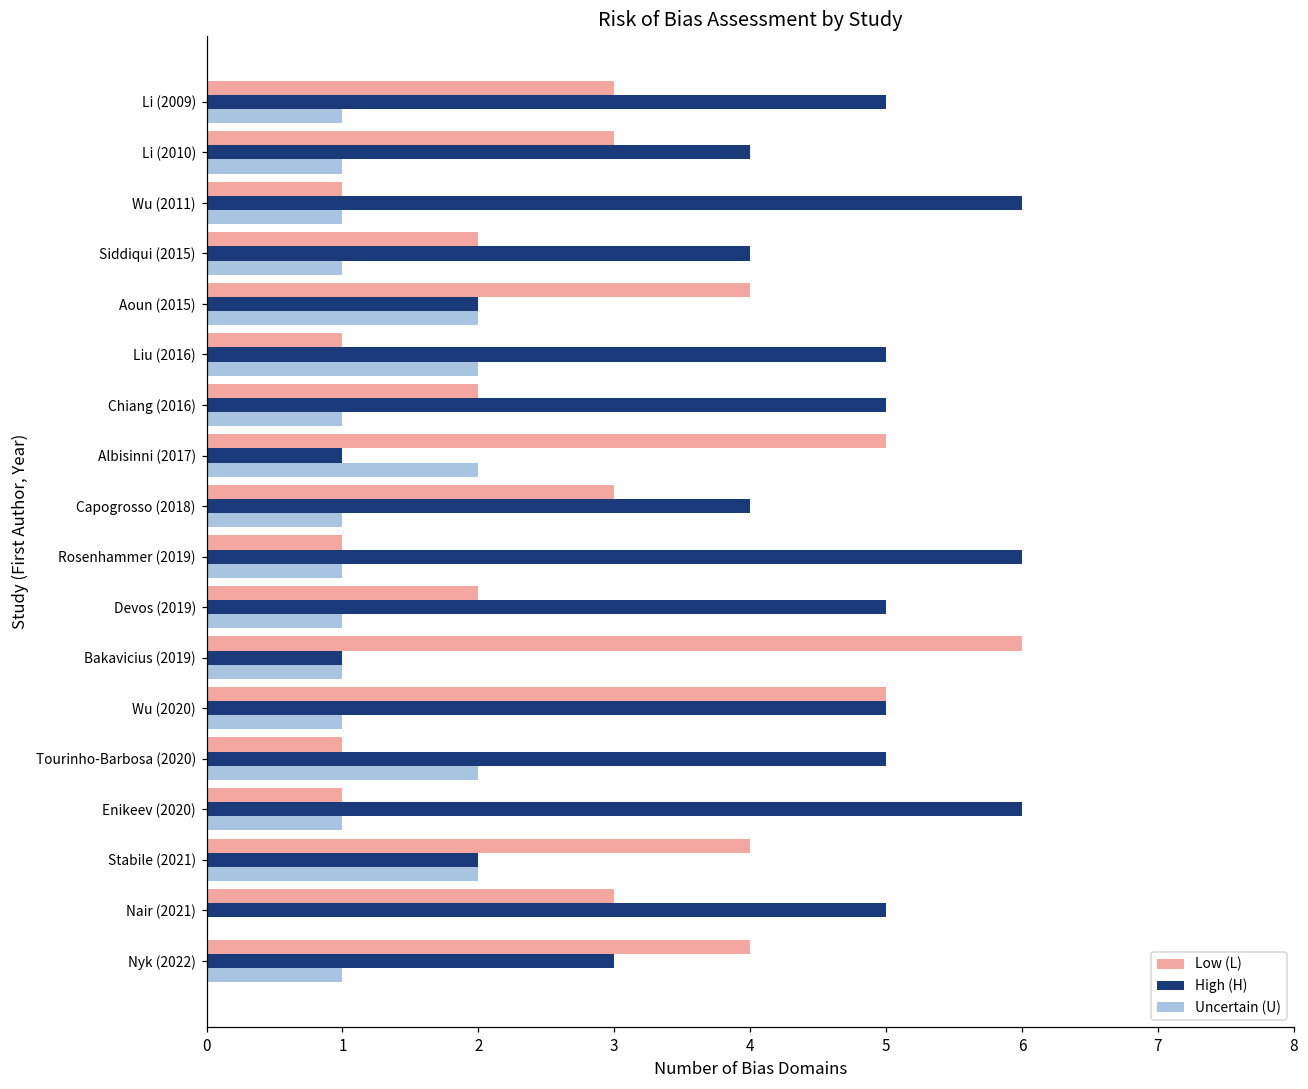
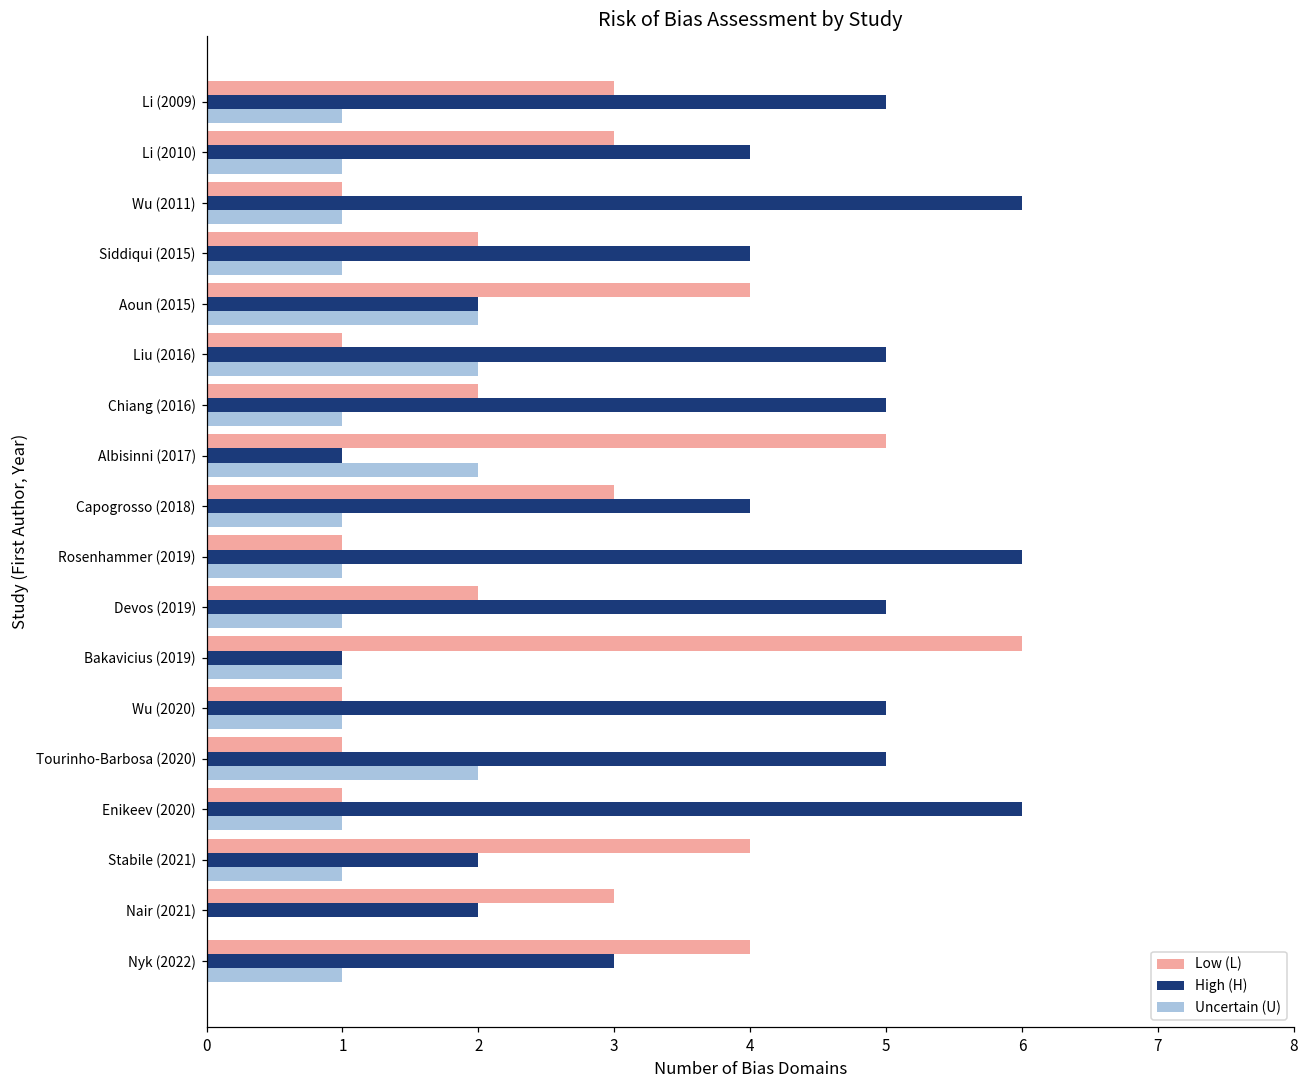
  {
    "Low (L)": {
      "Li (2009)": 3,
      "Li (2010)": 3,
      "Wu (2011)": 1,
      "Siddiqui (2015)": 2,
      "Aoun (2015)": 4,
      "Liu (2016)": 1,
      "Chiang (2016)": 2,
      "Albisinni (2017)": 5,
      "Capogrosso (2018)": 3,
      "Rosenhammer (2019)": 1,
      "Devos (2019)": 2,
      "Bakavicius (2019)": 6,
-     "Wu (2020)": 5,
+     "Wu (2020)": 1,
      "Tourinho-Barbosa (2020)": 1,
      "Enikeev (2020)": 1,
      "Stabile (2021)": 4,
      "Nair (2021)": 3,
      "Nyk (2022)": 4
    },
    "High (H)": {
      "Li (2009)": 5,
      "Li (2010)": 4,
      "Wu (2011)": 6,
      "Siddiqui (2015)": 4,
      "Aoun (2015)": 2,
      "Liu (2016)": 5,
      "Chiang (2016)": 5,
      "Albisinni (2017)": 1,
      "Capogrosso (2018)": 4,
      "Rosenhammer (2019)": 6,
      "Devos (2019)": 5,
      "Bakavicius (2019)": 1,
      "Wu (2020)": 5,
      "Tourinho-Barbosa (2020)": 5,
      "Enikeev (2020)": 6,
      "Stabile (2021)": 2,
-     "Nair (2021)": 5,
+     "Nair (2021)": 2,
      "Nyk (2022)": 3
    },
    "Uncertain (U)": {
      "Li (2009)": 1,
      "Li (2010)": 1,
      "Wu (2011)": 1,
      "Siddiqui (2015)": 1,
      "Aoun (2015)": 2,
      "Liu (2016)": 2,
      "Chiang (2016)": 1,
      "Albisinni (2017)": 2,
      "Capogrosso (2018)": 1,
      "Rosenhammer (2019)": 1,
      "Devos (2019)": 1,
      "Bakavicius (2019)": 1,
      "Wu (2020)": 1,
      "Tourinho-Barbosa (2020)": 2,
      "Enikeev (2020)": 1,
-     "Stabile (2021)": 2,
+     "Stabile (2021)": 1,
      "Nair (2021)": 0,
      "Nyk (2022)": 1
    }
  }
